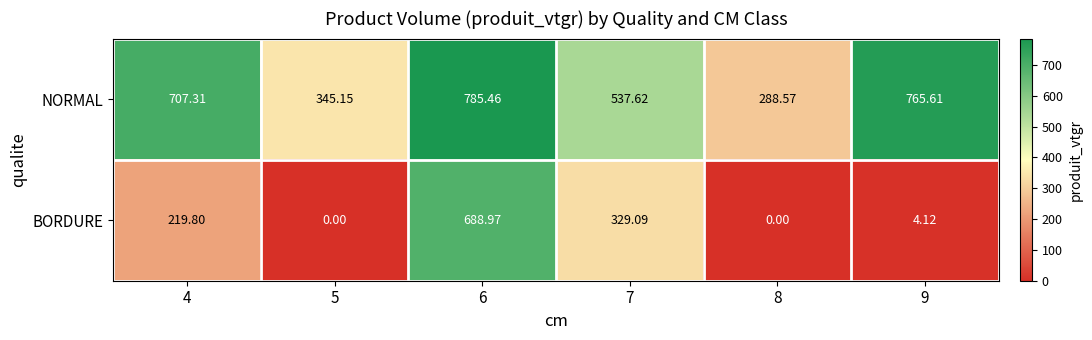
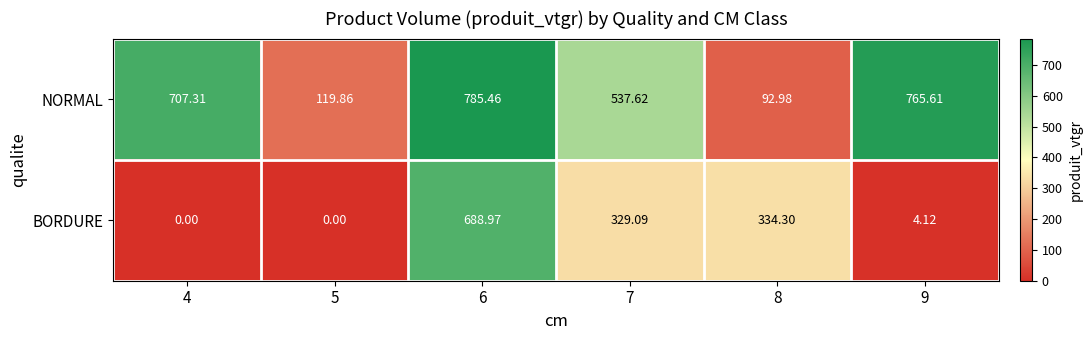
  {
    "NORMAL": {
      "4": 707.31,
-     "5": 345.15,
+     "5": 119.86,
      "6": 785.46,
      "7": 537.62,
-     "8": 288.57,
+     "8": 92.98,
      "9": 765.61
    },
    "BORDURE": {
-     "4": 219.80,
+     "4": 0.00,
      "5": 0.00,
      "6": 688.97,
      "7": 329.09,
-     "8": 0.00,
+     "8": 334.30,
      "9": 4.12
    }
  }
